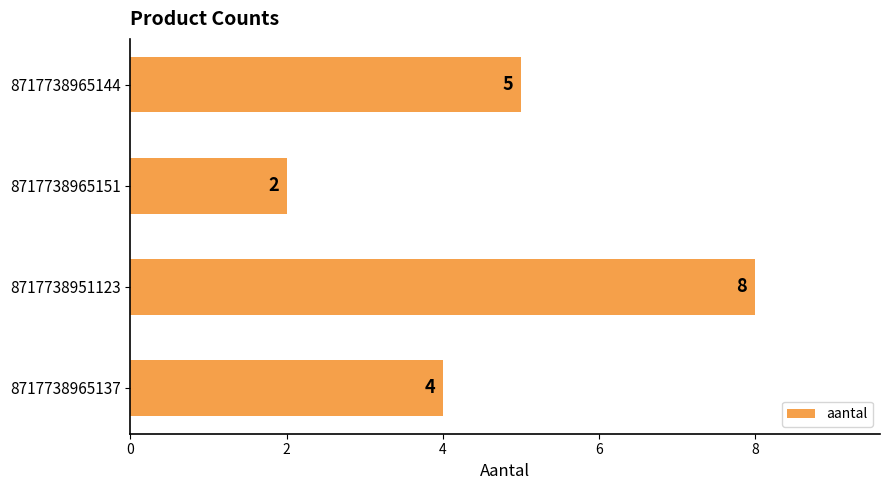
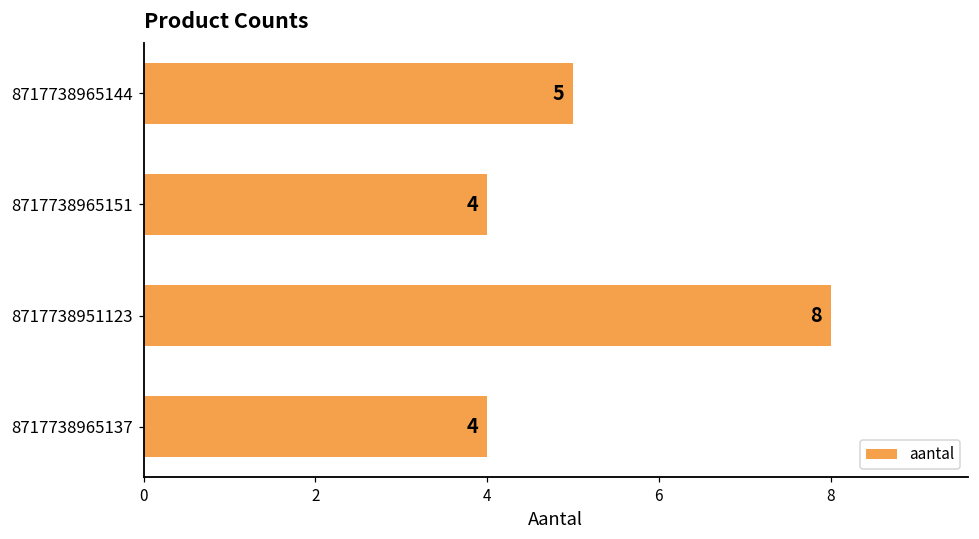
  {
    "8717738965144": 5,
-   "8717738965151": 2,
+   "8717738965151": 4,
    "8717738951123": 8,
    "8717738965137": 4
  }
